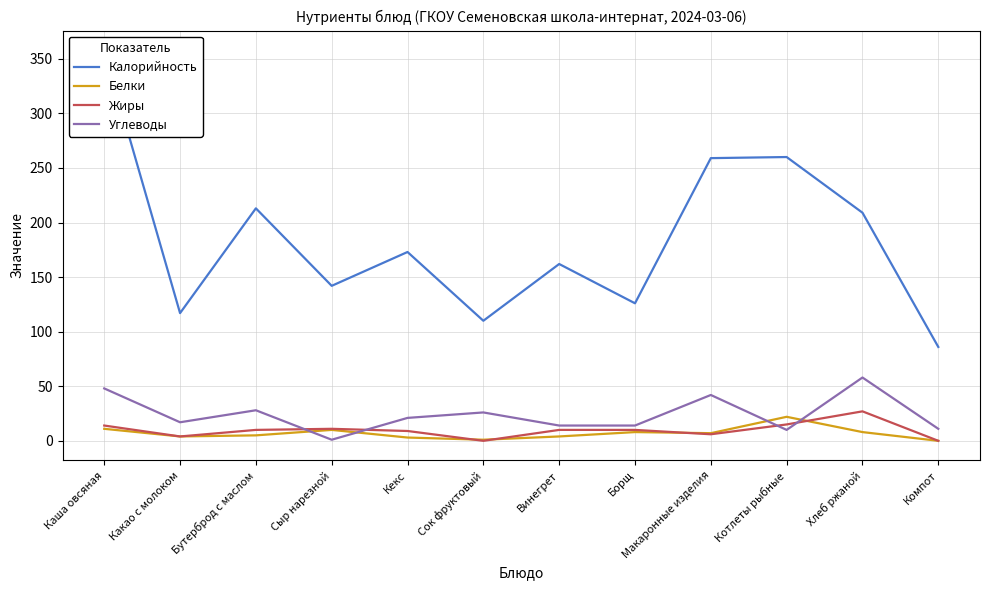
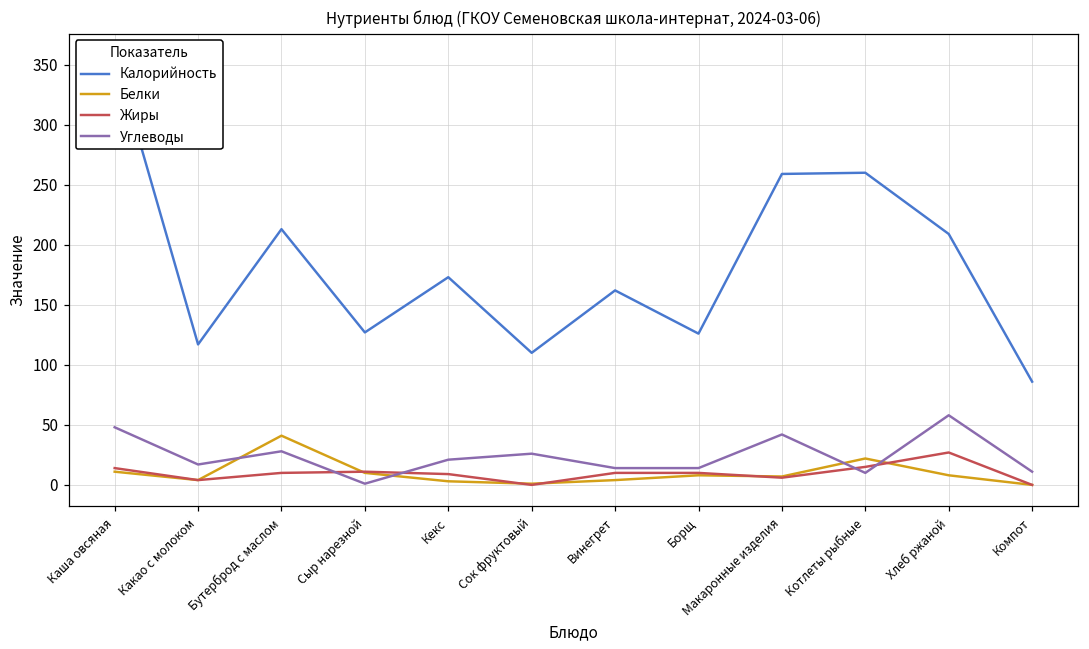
  {
    "Калорийность": {
      "Какао с молоком": 117,
      "Бутерброд с маслом": 213,
-     "Сыр нарезной": 142,
+     "Сыр нарезной": 127,
      "Кекс": 173,
      "Сок фруктовый": 110,
      "Винегрет": 162,
      "Борщ": 126,
      "Макаронные изделия": 259,
      "Котлеты рыбные": 260,
      "Хлеб ржаной": 209,
      "Компот": 86
    },
    "Белки": {
      "Каша овсяная": 11,
-     "Бутерброд с маслом": 5,
+     "Бутерброд с маслом": 41,
      "Кекс": 3,
      "Винегрет": 4,
      "Котлеты рыбные": 22,
      "Хлеб ржаной": 8
    },
    "Жиры": {
      "Каша овсяная": 14,
      "Бутерброд с маслом": 10,
      "Кекс": 9,
      "Винегрет": 10,
      "Котлеты рыбные": 15,
      "Хлеб ржаной": 27
    },
    "Углеводы": {
      "Каша овсяная": 48,
      "Какао с молоком": 17,
      "Бутерброд с маслом": 28,
      "Сыр нарезной": 1,
      "Кекс": 21,
      "Сок фруктовый": 26,
      "Винегрет": 14,
      "Борщ": 14,
      "Макаронные изделия": 42,
      "Котлеты рыбные": 10,
      "Хлеб ржаной": 58,
      "Компот": 11
    }
  }
